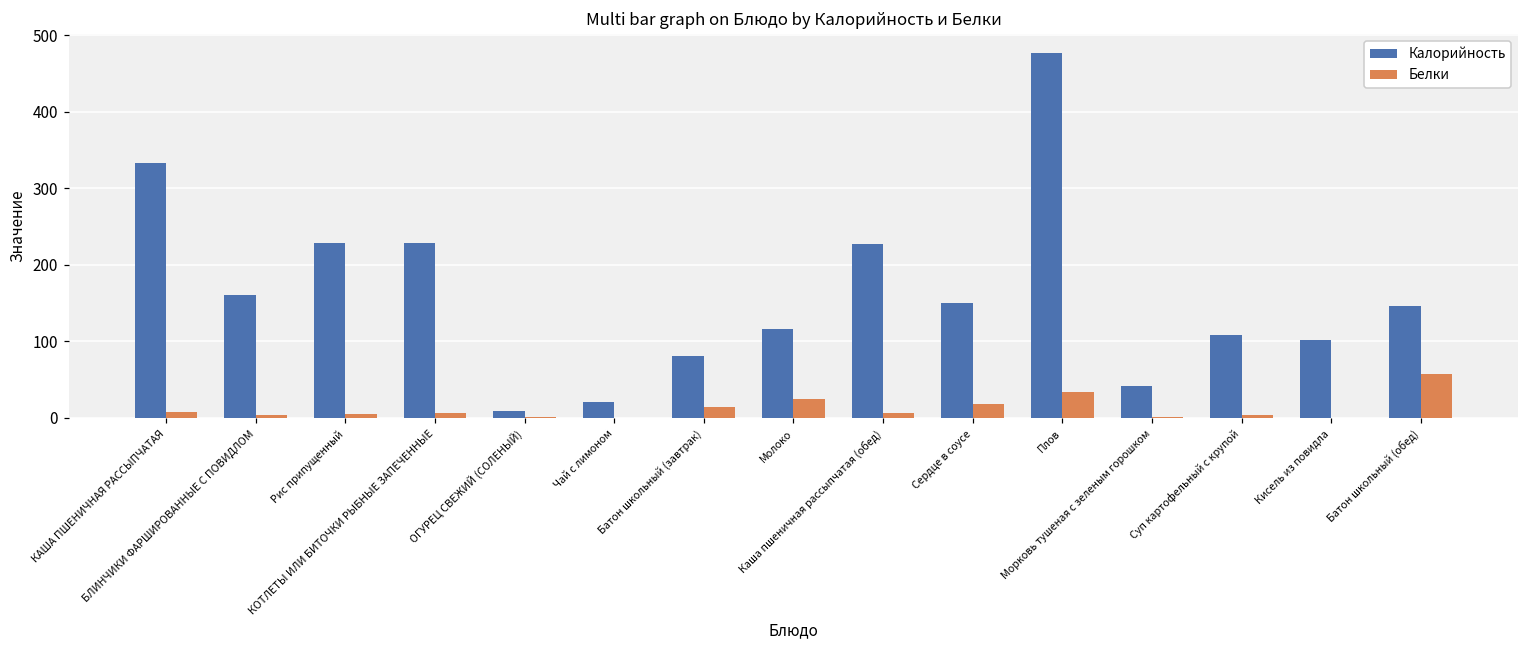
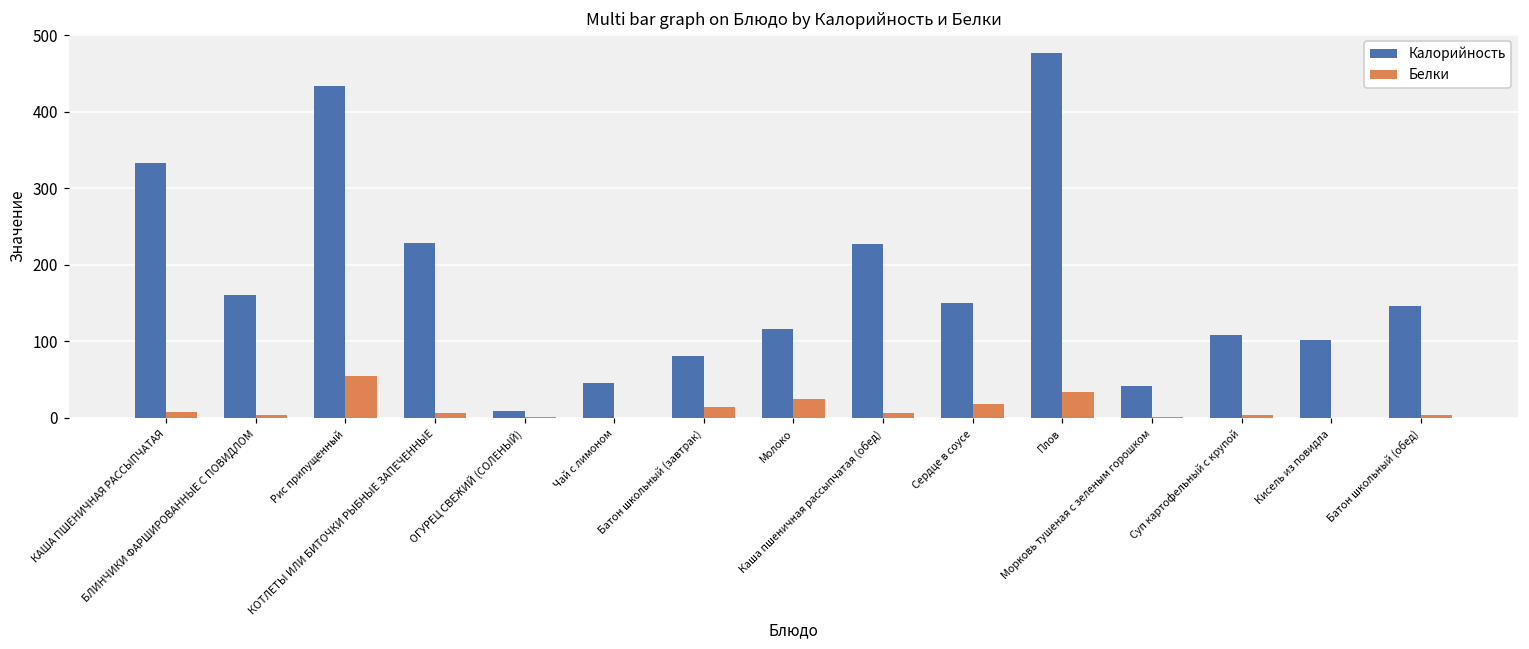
  {
    "Калорийность": {
      "КАША ПШЕНИЧНАЯ РАССЫПЧАТАЯ": 330,
      "БЛИНЧИКИ ФАРШИРОВАННЫЕ С ПОВИДЛОМ": 160,
-     "Рис припущенный": 230,
+     "Рис припущенный": 430,
      "КОТЛЕТЫ ИЛИ БИТОЧКИ РЫБНЫЕ ЗАПЕЧЕННЫЕ": 230,
      "ОГУРЕЦ СВЕЖИЙ (СОЛЕНЫЙ)": 10,
-     "Чай с лимоном": 20,
+     "Чай с лимоном": 50,
      "Батон школьный (завтрак)": 80,
      "Молоко": 120,
      "Каша пшеничная рассыпчатая (обед)": 230,
      "Сердце в соусе": 150,
      "Плов": 480,
      "Морковь тушеная с зеленым горошком": 40,
      "Суп картофельный с крупой": 110,
      "Кисель из повидла": 100,
      "Батон школьный (обед)": 150
    },
    "Белки": {
      "КАША ПШЕНИЧНАЯ РАССЫПЧАТАЯ": 10,
-     "Рис припущенный": 0,
+     "Рис припущенный": 50,
      "КОТЛЕТЫ ИЛИ БИТОЧКИ РЫБНЫЕ ЗАПЕЧЕННЫЕ": 10,
      "Батон школьный (завтрак)": 10,
      "Молоко": 30,
      "Каша пшеничная рассыпчатая (обед)": 10,
      "Сердце в соусе": 20,
      "Плов": 30,
      "Суп картофельный с крупой": 0,
-     "Батон школьный (обед)": 60
+     "Батон школьный (обед)": 0
    }
  }
